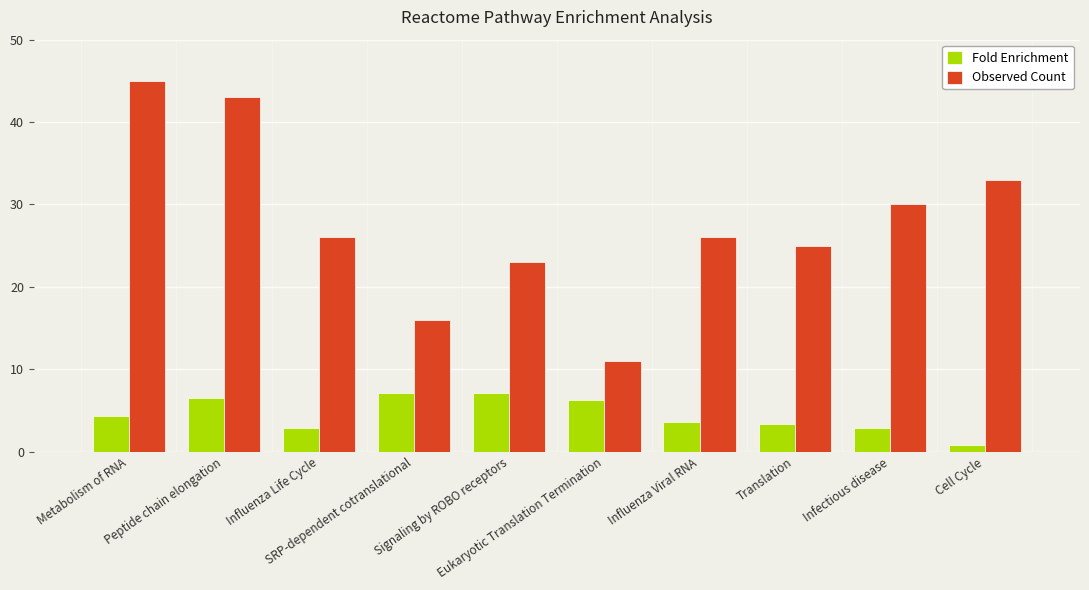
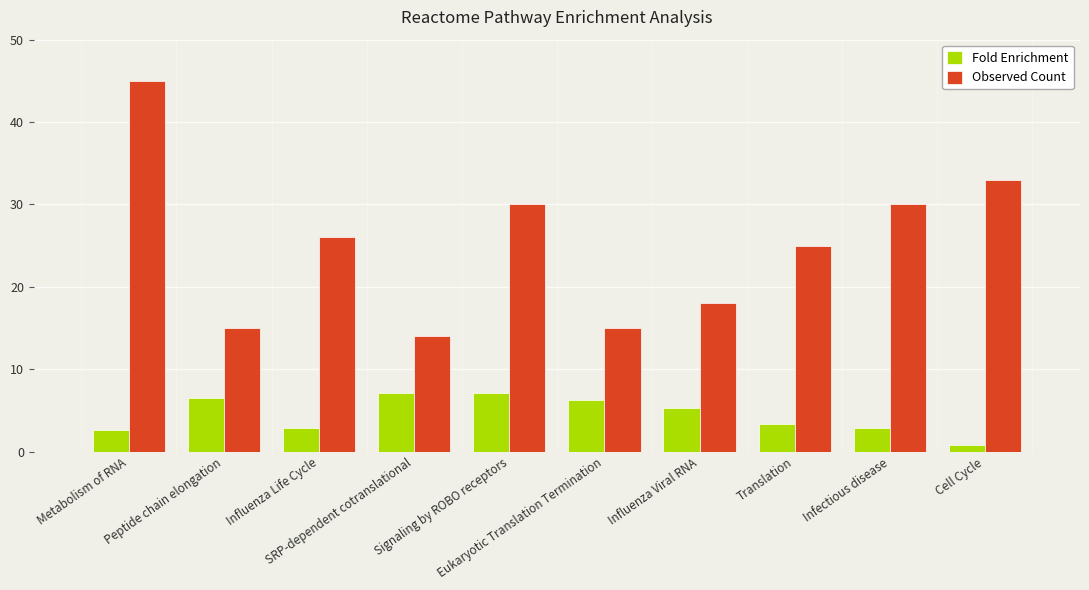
  {
    "Fold Enrichment": {
-     "Metabolism of RNA": 4,
+     "Metabolism of RNA": 3,
      "Peptide chain elongation": 7,
      "Influenza Life Cycle": 3,
      "SRP-dependent cotranslational": 7,
      "Signaling by ROBO receptors": 7,
      "Eukaryotic Translation Termination": 6,
-     "Influenza Viral RNA": 4,
+     "Influenza Viral RNA": 5,
      "Translation": 3,
      "Infectious disease": 3,
      "Cell Cycle": 1
    },
    "Observed Count": {
      "Metabolism of RNA": 45,
-     "Peptide chain elongation": 43,
+     "Peptide chain elongation": 15,
      "Influenza Life Cycle": 26,
-     "SRP-dependent cotranslational": 16,
-     "Signaling by ROBO receptors": 23,
-     "Eukaryotic Translation Termination": 11,
-     "Influenza Viral RNA": 26,
+     "SRP-dependent cotranslational": 14,
+     "Signaling by ROBO receptors": 30,
+     "Eukaryotic Translation Termination": 15,
+     "Influenza Viral RNA": 18,
      "Translation": 25,
      "Infectious disease": 30,
      "Cell Cycle": 33
    }
  }
